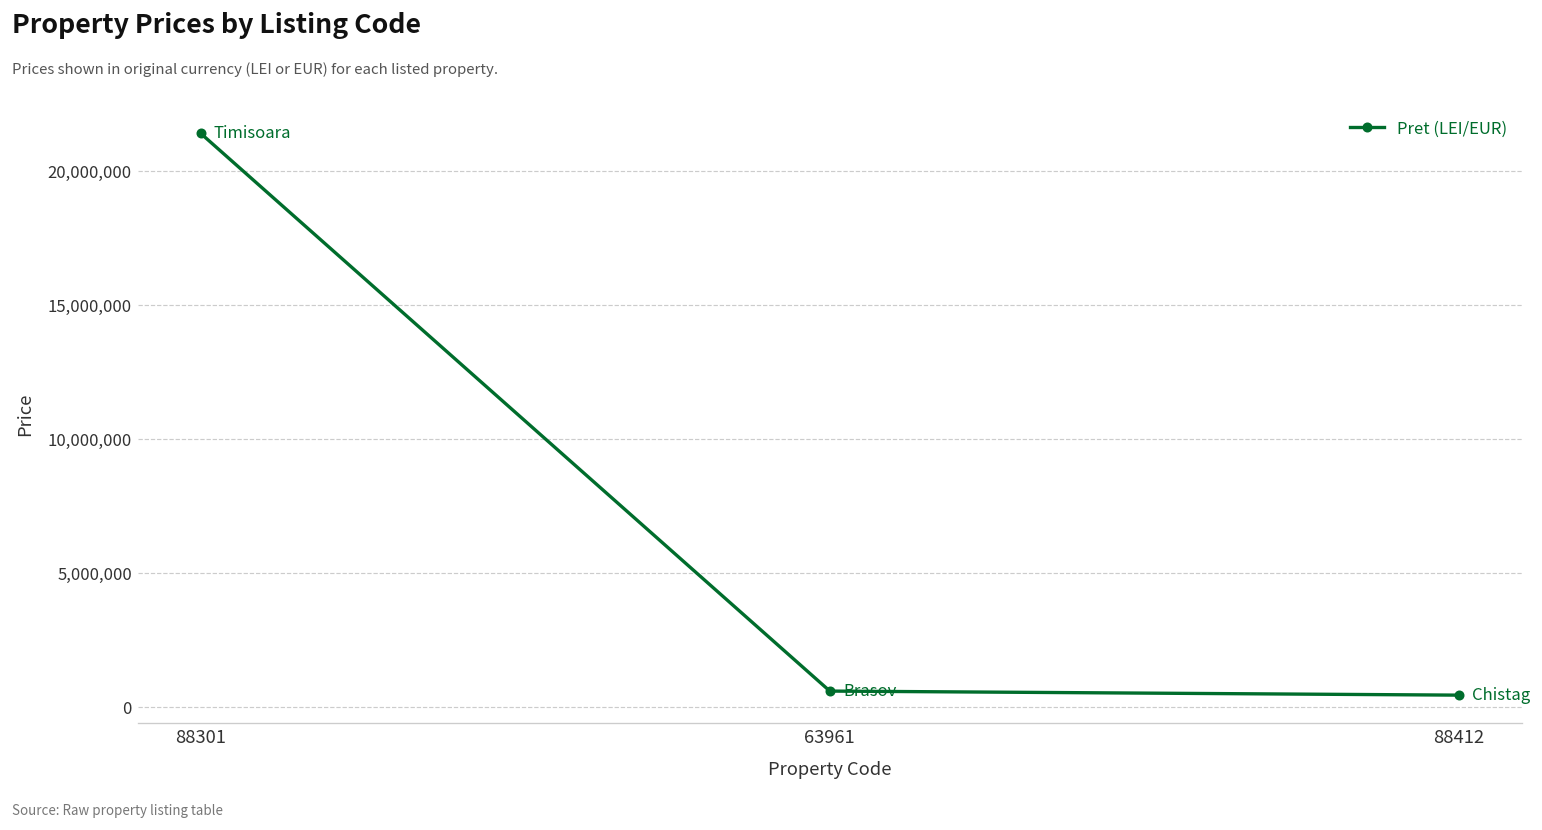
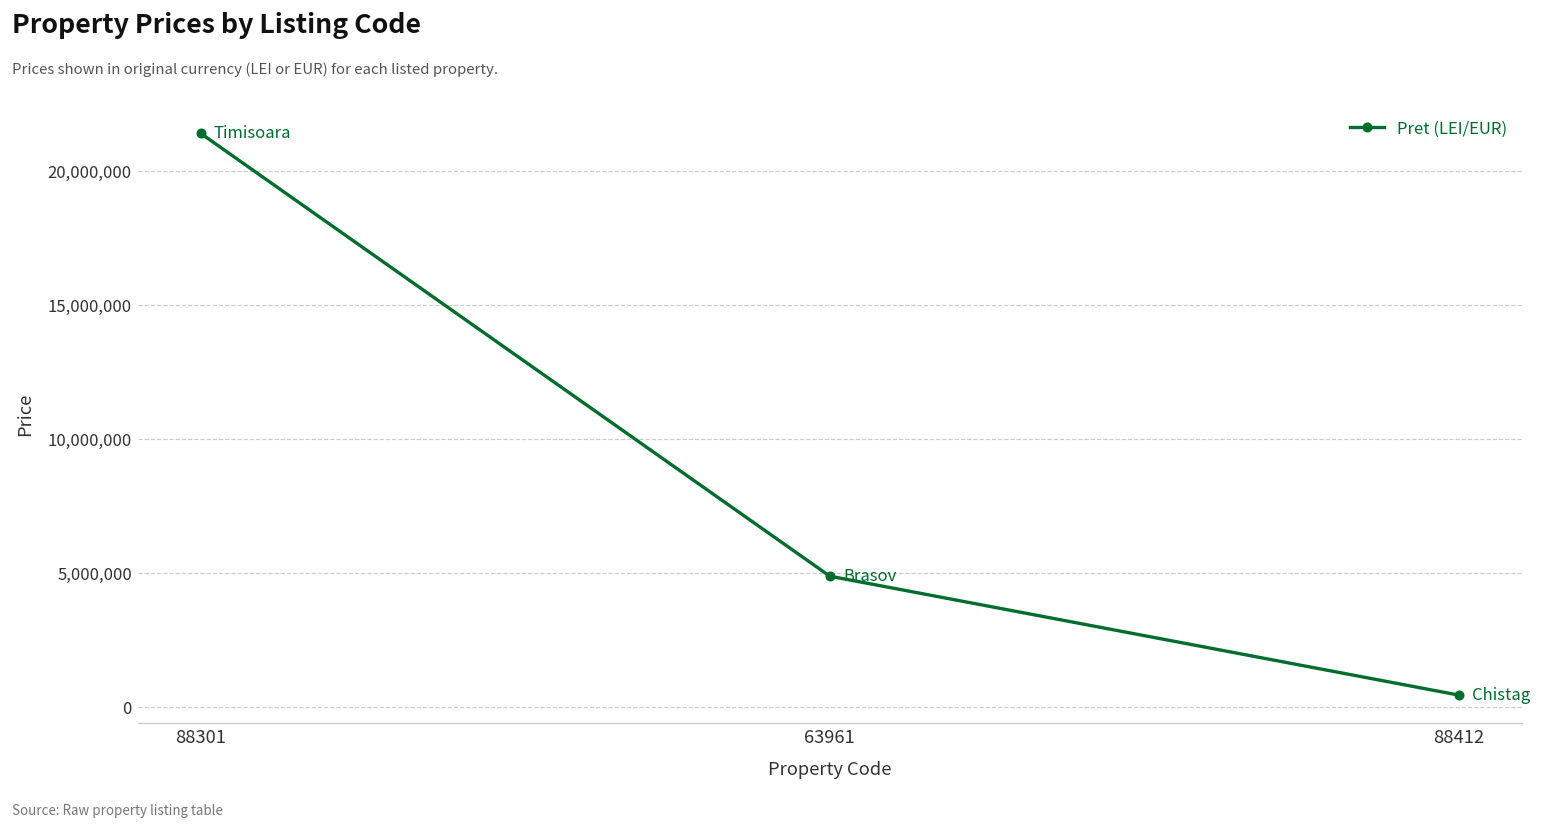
  {
    "88301": "21,400,000",
-   "63961": "600,000",
+   "63961": "4,900,000",
    "88412": "400,000"
  }
